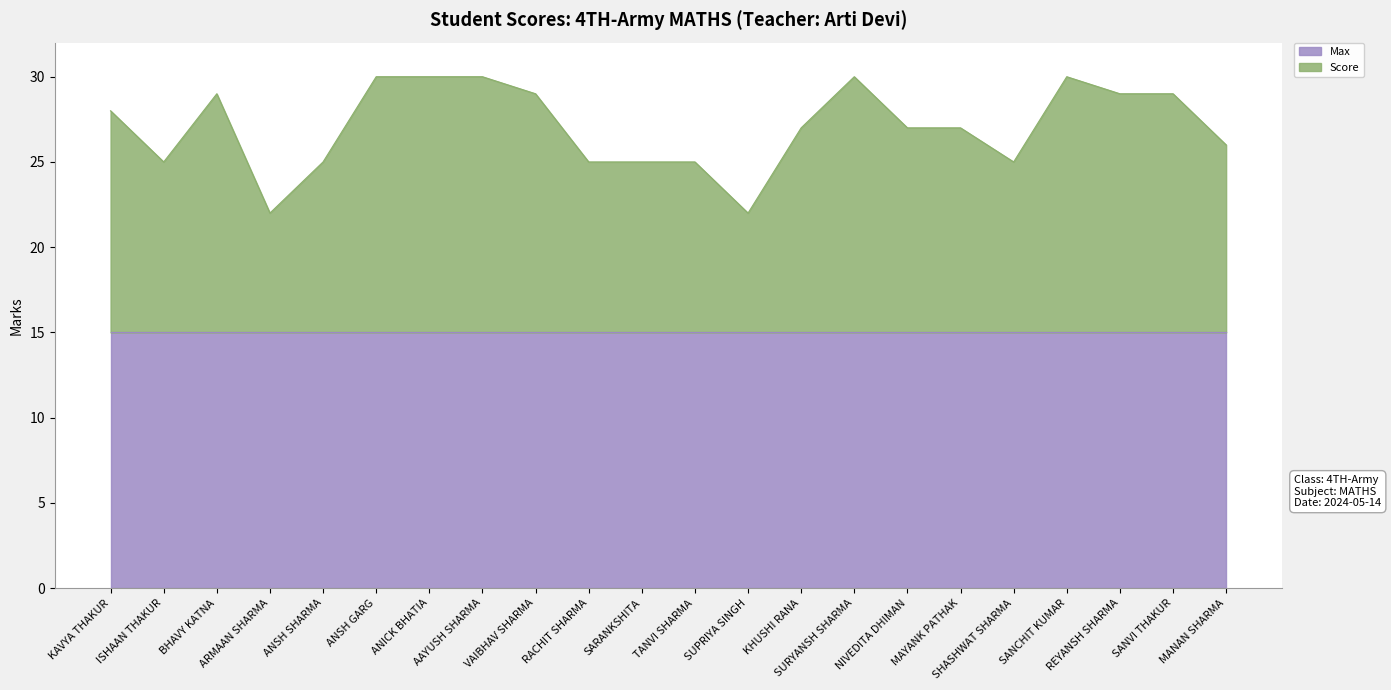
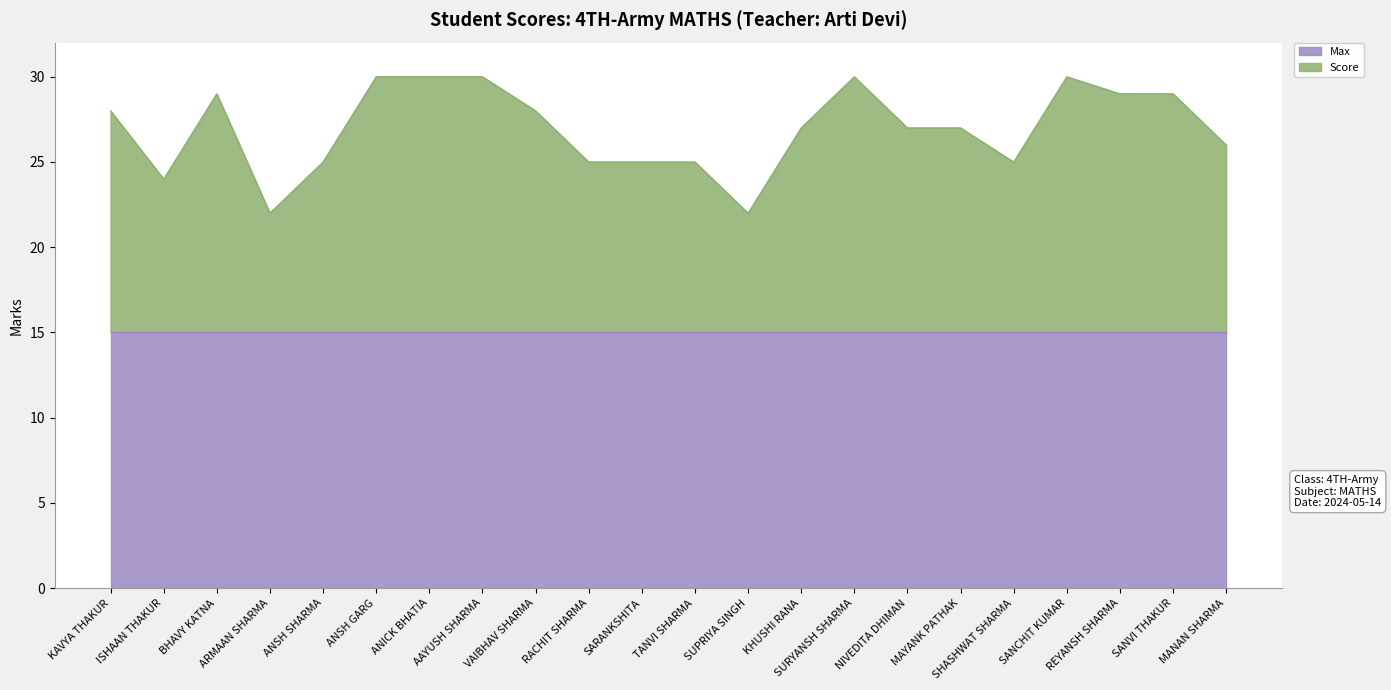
  {
    "Max": {
      "KAVYA THAKUR": 15.0,
      "ISHAAN THAKUR": 15.0,
      "BHAVY KATNA": 15.0,
      "ARMAAN SHARMA": 15.0,
      "ANSH SHARMA": 15.0,
      "ANSH GARG": 15.0,
      "ANICK BHATIA": 15.0,
      "AAYUSH SHARMA": 15.0,
      "VAIBHAV SHARMA": 15.0,
      "RACHIT SHARMA": 15.0,
      "SARANKSHITA": 15.0,
      "TANVI SHARMA": 15.0,
      "SUPRIYA SINGH": 15.0,
      "KHUSHI RANA": 15.0,
      "SURYANSH SHARMA": 15.0,
      "NIVEDITA DHIMAN": 15.0,
      "MAYANK PATHAK": 15.0,
      "SHASHWAT SHARMA": 15.0,
      "SANCHIT KUMAR": 15.0,
      "REYANSH SHARMA": 15.0,
      "SANVI THAKUR": 15.0,
      "MANAN SHARMA": 15.0
    },
    "Score": {
      "KAVYA THAKUR": 28.0,
-     "ISHAAN THAKUR": 25.0,
+     "ISHAAN THAKUR": 24.0,
      "BHAVY KATNA": 29.0,
      "ARMAAN SHARMA": 22.0,
      "ANSH SHARMA": 25.0,
      "ANSH GARG": 30.0,
      "ANICK BHATIA": 30.0,
      "AAYUSH SHARMA": 30.0,
-     "VAIBHAV SHARMA": 29.0,
+     "VAIBHAV SHARMA": 28.0,
      "RACHIT SHARMA": 25.0,
      "SARANKSHITA": 25.0,
      "TANVI SHARMA": 25.0,
      "SUPRIYA SINGH": 22.0,
      "KHUSHI RANA": 27.0,
      "SURYANSH SHARMA": 30.0,
      "NIVEDITA DHIMAN": 27.0,
      "MAYANK PATHAK": 27.0,
      "SHASHWAT SHARMA": 25.0,
      "SANCHIT KUMAR": 30.0,
      "REYANSH SHARMA": 29.0,
      "SANVI THAKUR": 29.0,
      "MANAN SHARMA": 26.0
    }
  }
